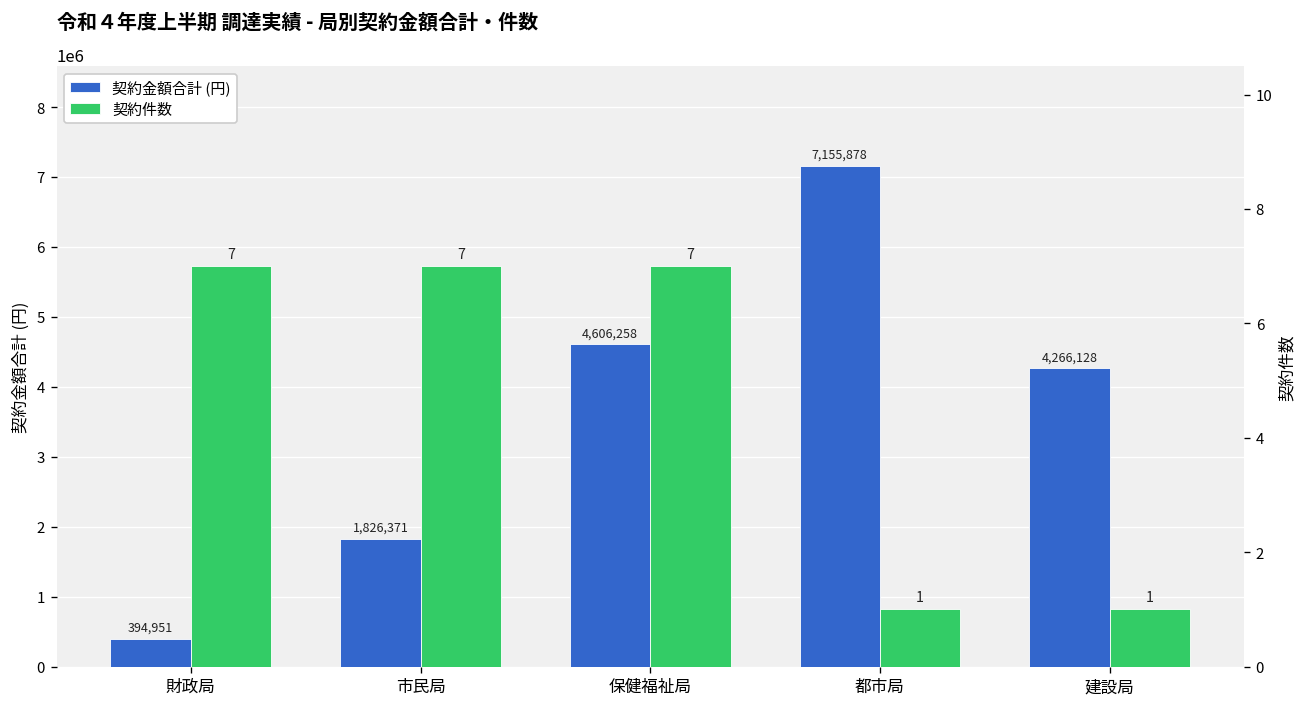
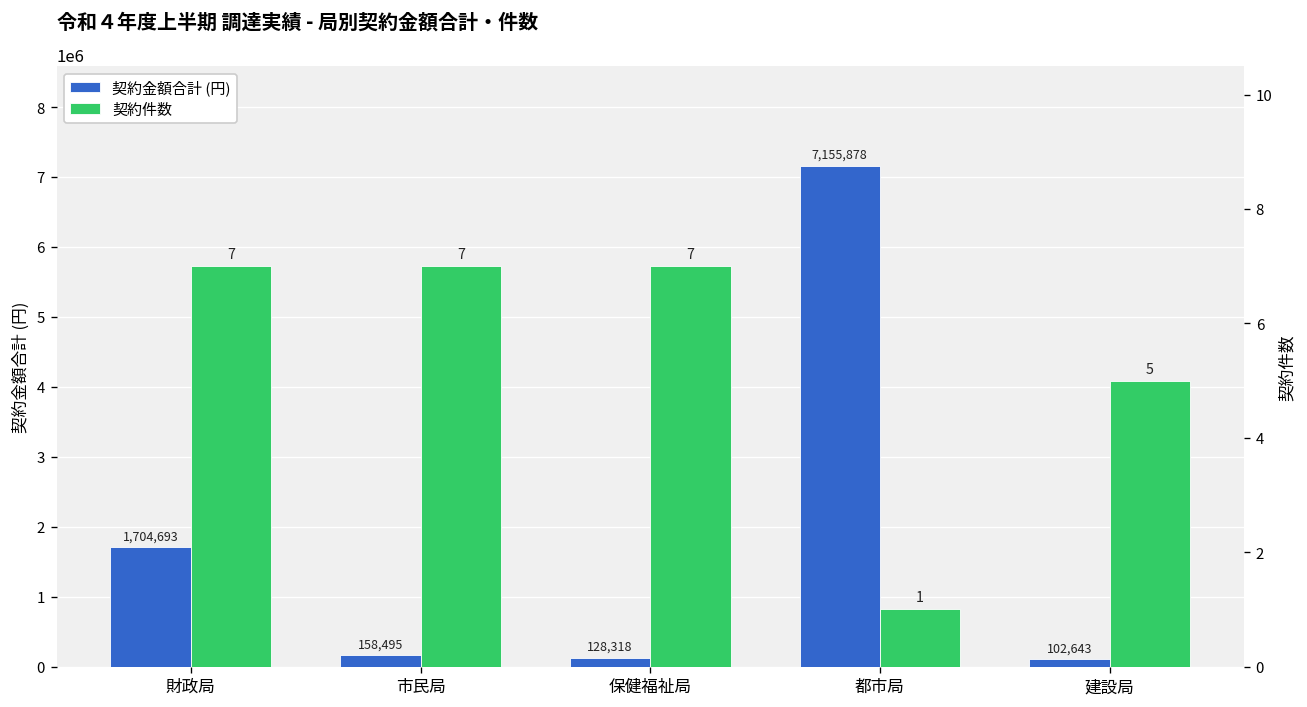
  {
    "契約金額合計 (円)": {
-     "財政局": "394,951",
-     "市民局": "1,826,371",
-     "保健福祉局": "4,606,258",
+     "財政局": "1,704,693",
+     "市民局": "158,495",
+     "保健福祉局": "128,318",
      "都市局": "7,155,878",
-     "建設局": "4,266,128"
+     "建設局": "102,643"
    },
    "契約件数": {
      "財政局": "7",
      "市民局": "7",
      "保健福祉局": "7",
      "都市局": "1",
-     "建設局": "1"
+     "建設局": "5"
    }
  }
